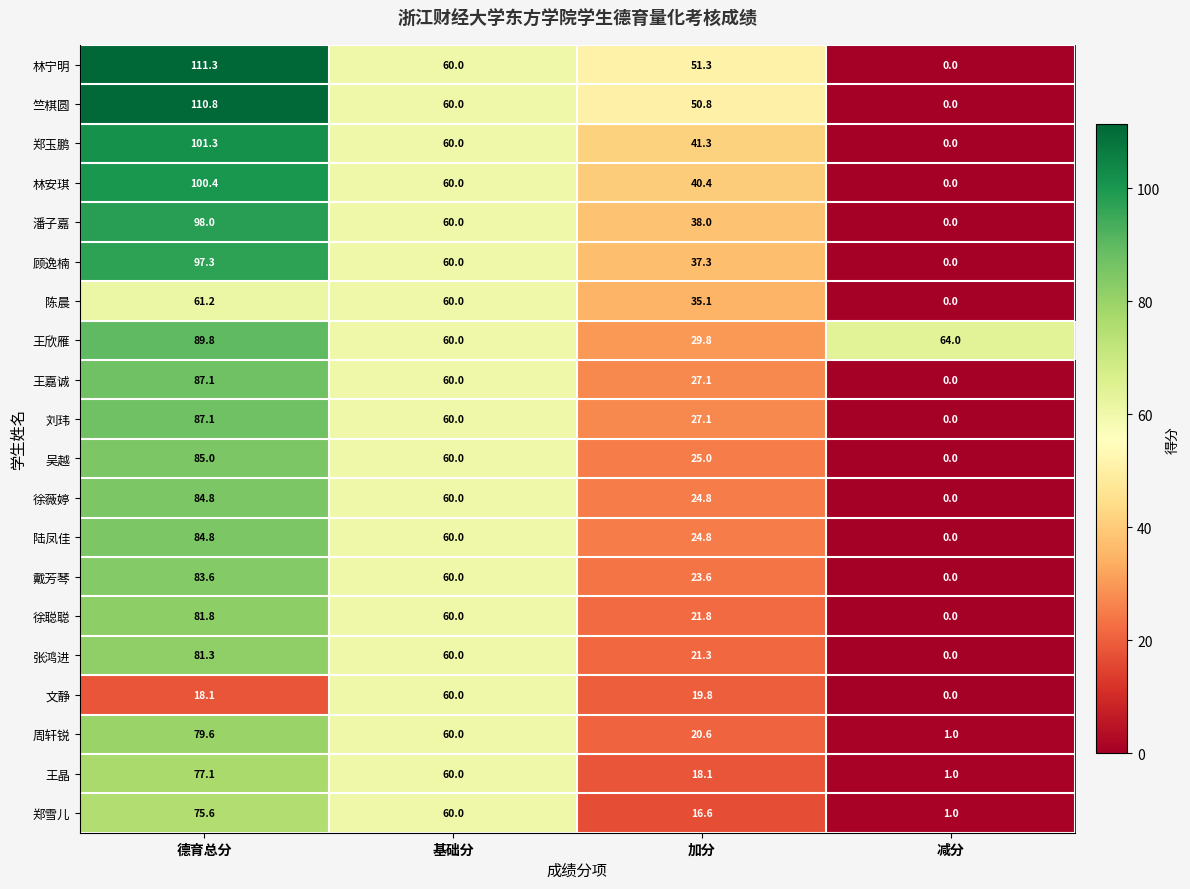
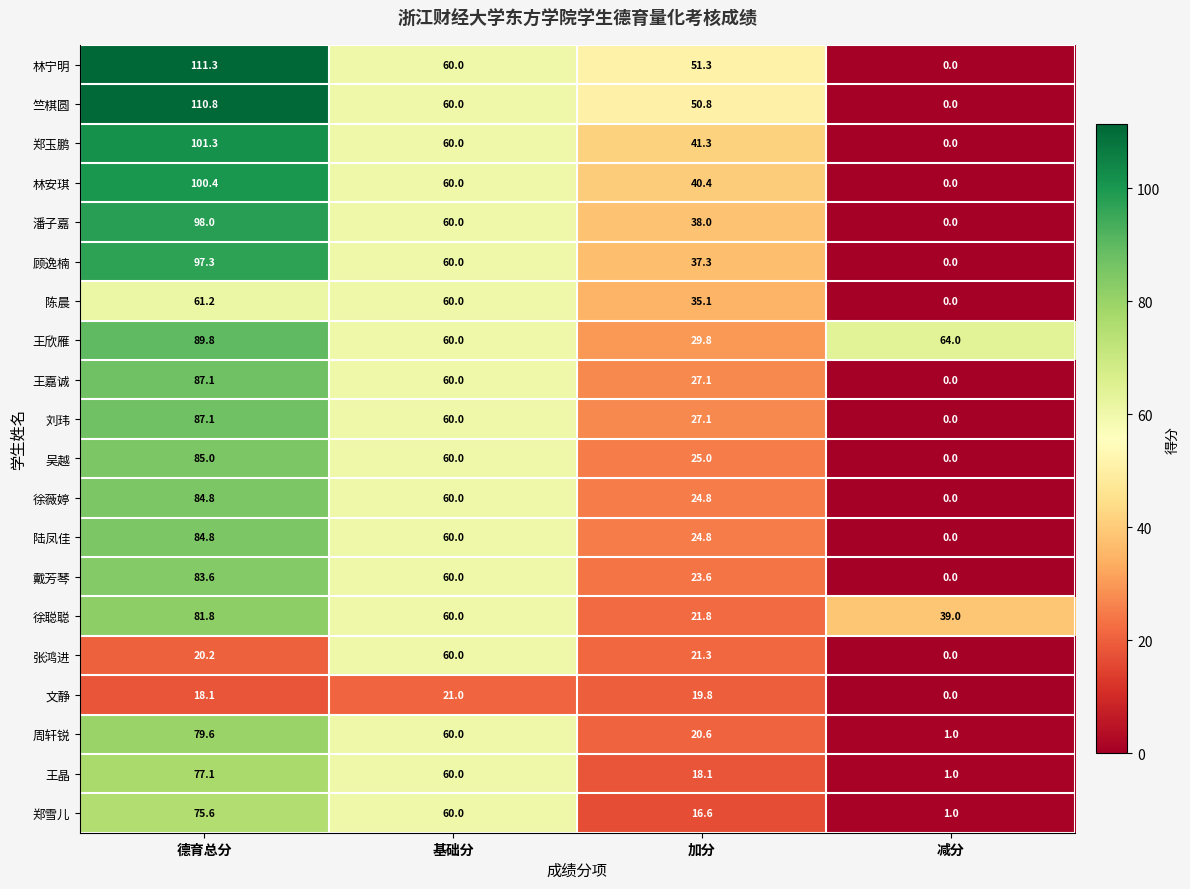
  {
    "林宁明": {
      "德育总分": 111.3,
      "基础分": 60.0,
      "加分": 51.3,
      "减分": 0.0
    },
    "竺棋圆": {
      "德育总分": 110.8,
      "基础分": 60.0,
      "加分": 50.8,
      "减分": 0.0
    },
    "郑玉鹏": {
      "德育总分": 101.3,
      "基础分": 60.0,
      "加分": 41.3,
      "减分": 0.0
    },
    "林安琪": {
      "德育总分": 100.4,
      "基础分": 60.0,
      "加分": 40.4,
      "减分": 0.0
    },
    "潘子嘉": {
      "德育总分": 98.0,
      "基础分": 60.0,
      "加分": 38.0,
      "减分": 0.0
    },
    "顾逸楠": {
      "德育总分": 97.3,
      "基础分": 60.0,
      "加分": 37.3,
      "减分": 0.0
    },
    "陈晨": {
      "德育总分": 61.2,
      "基础分": 60.0,
      "加分": 35.1,
      "减分": 0.0
    },
    "王欣雁": {
      "德育总分": 89.8,
      "基础分": 60.0,
      "加分": 29.8,
      "减分": 64.0
    },
    "王嘉诚": {
      "德育总分": 87.1,
      "基础分": 60.0,
      "加分": 27.1,
      "减分": 0.0
    },
    "刘玮": {
      "德育总分": 87.1,
      "基础分": 60.0,
      "加分": 27.1,
      "减分": 0.0
    },
    "吴越": {
      "德育总分": 85.0,
      "基础分": 60.0,
      "加分": 25.0,
      "减分": 0.0
    },
    "徐薇婷": {
      "德育总分": 84.8,
      "基础分": 60.0,
      "加分": 24.8,
      "减分": 0.0
    },
    "陆凤佳": {
      "德育总分": 84.8,
      "基础分": 60.0,
      "加分": 24.8,
      "减分": 0.0
    },
    "戴芳琴": {
      "德育总分": 83.6,
      "基础分": 60.0,
      "加分": 23.6,
      "减分": 0.0
    },
    "徐聪聪": {
      "德育总分": 81.8,
      "基础分": 60.0,
      "加分": 21.8,
-     "减分": 0.0
+     "减分": 39.0
    },
    "张鸿进": {
-     "德育总分": 81.3,
+     "德育总分": 20.2,
      "基础分": 60.0,
      "加分": 21.3,
      "减分": 0.0
    },
    "文静": {
      "德育总分": 18.1,
-     "基础分": 60.0,
+     "基础分": 21.0,
      "加分": 19.8,
      "减分": 0.0
    },
    "周轩锐": {
      "德育总分": 79.6,
      "基础分": 60.0,
      "加分": 20.6,
      "减分": 1.0
    },
    "王晶": {
      "德育总分": 77.1,
      "基础分": 60.0,
      "加分": 18.1,
      "减分": 1.0
    },
    "郑雪儿": {
      "德育总分": 75.6,
      "基础分": 60.0,
      "加分": 16.6,
      "减分": 1.0
    }
  }
